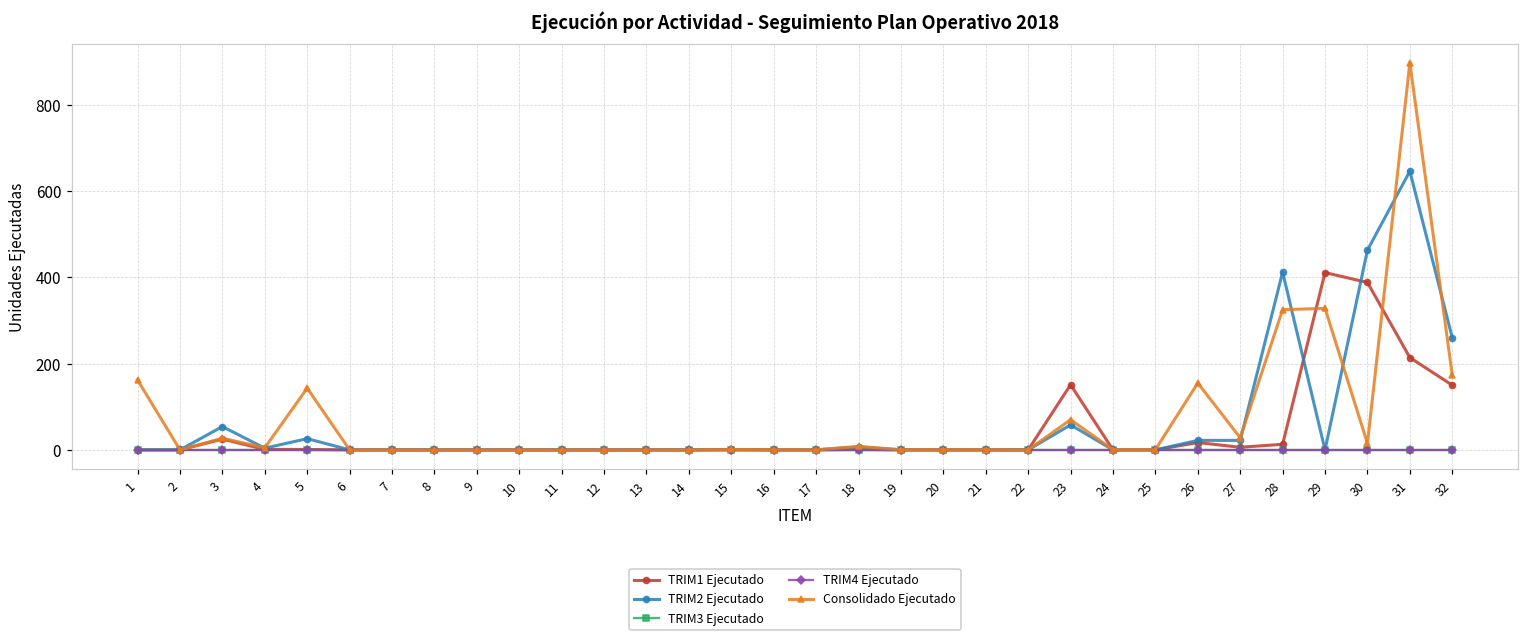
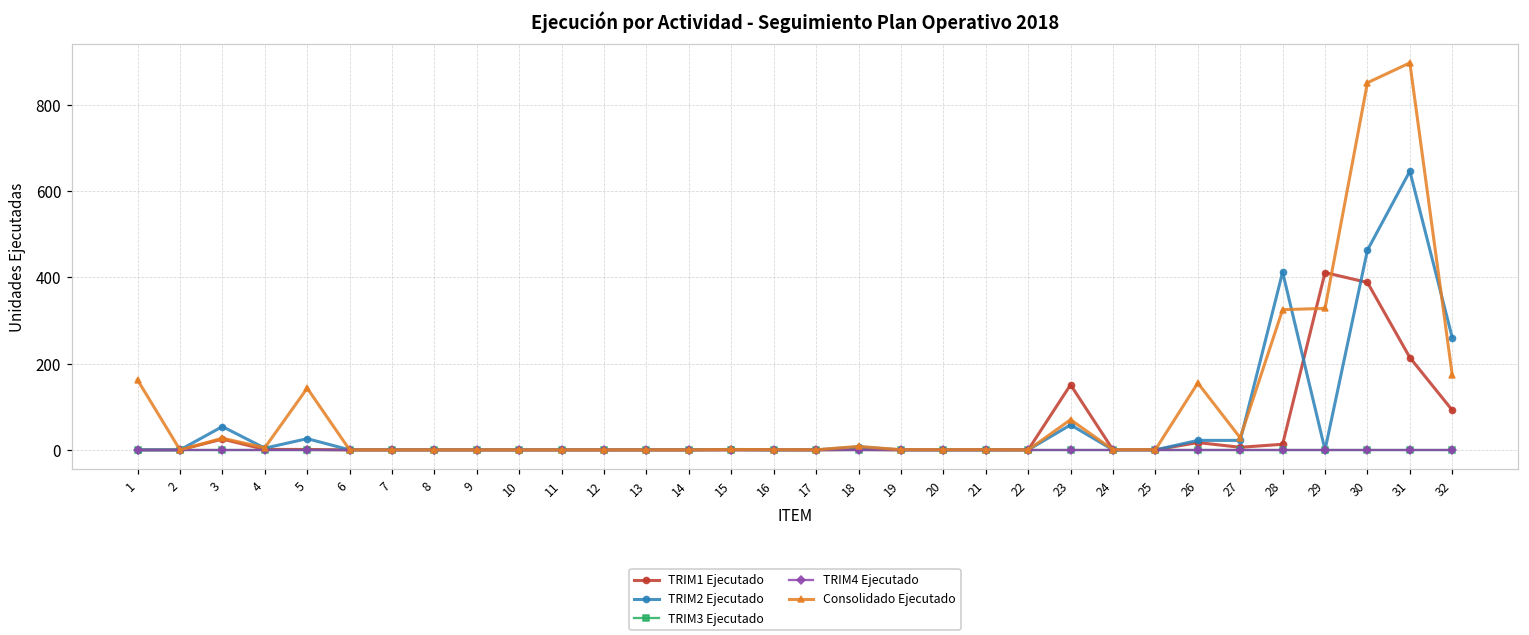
  {
    "TRIM1 Ejecutado": {
      "23": 150,
      "28": 10,
      "29": 410,
      "30": 390,
      "31": 210,
-     "32": 150
+     "32": 90
    },
    "TRIM2 Ejecutado": {
      "3": 50,
      "5": 30,
      "23": 60,
      "28": 410,
      "30": 460,
      "31": 650,
      "32": 260
    },
    "TRIM4 Ejecutado": {
      "3": 0,
      "23": 0,
      "26": 0,
      "28": 0,
      "30": 0,
      "31": 0,
      "32": 0
    },
    "Consolidado Ejecutado": {
      "1": 160,
      "5": 140,
      "23": 70,
      "26": 160,
      "28": 330,
      "29": 330,
-     "30": 20,
+     "30": 850,
      "31": 900,
      "32": 170
    }
  }
